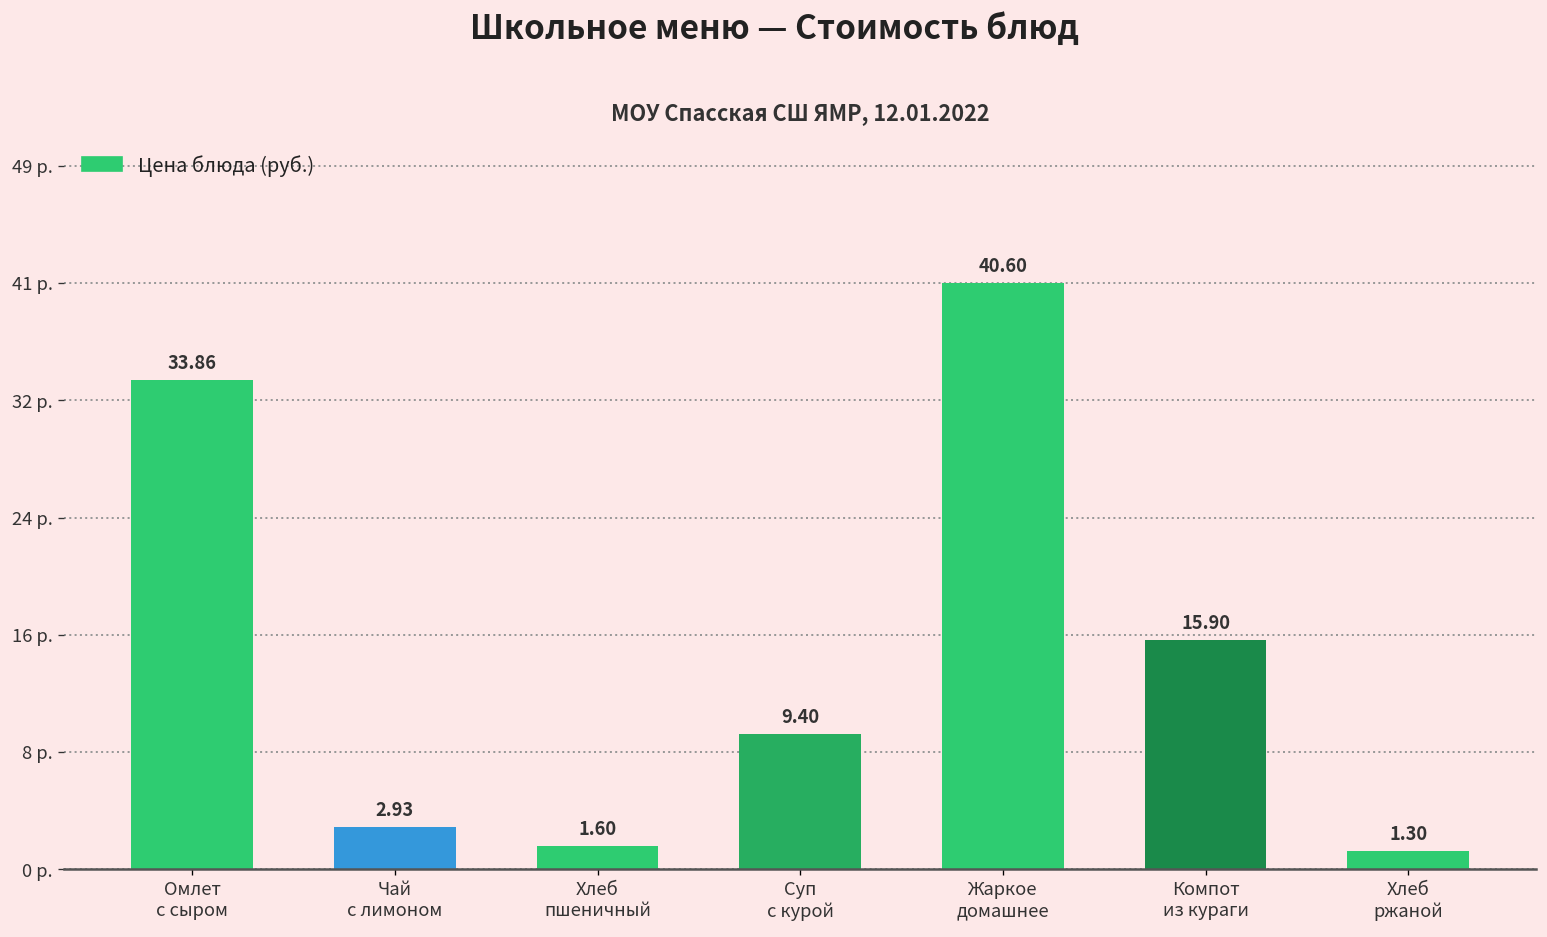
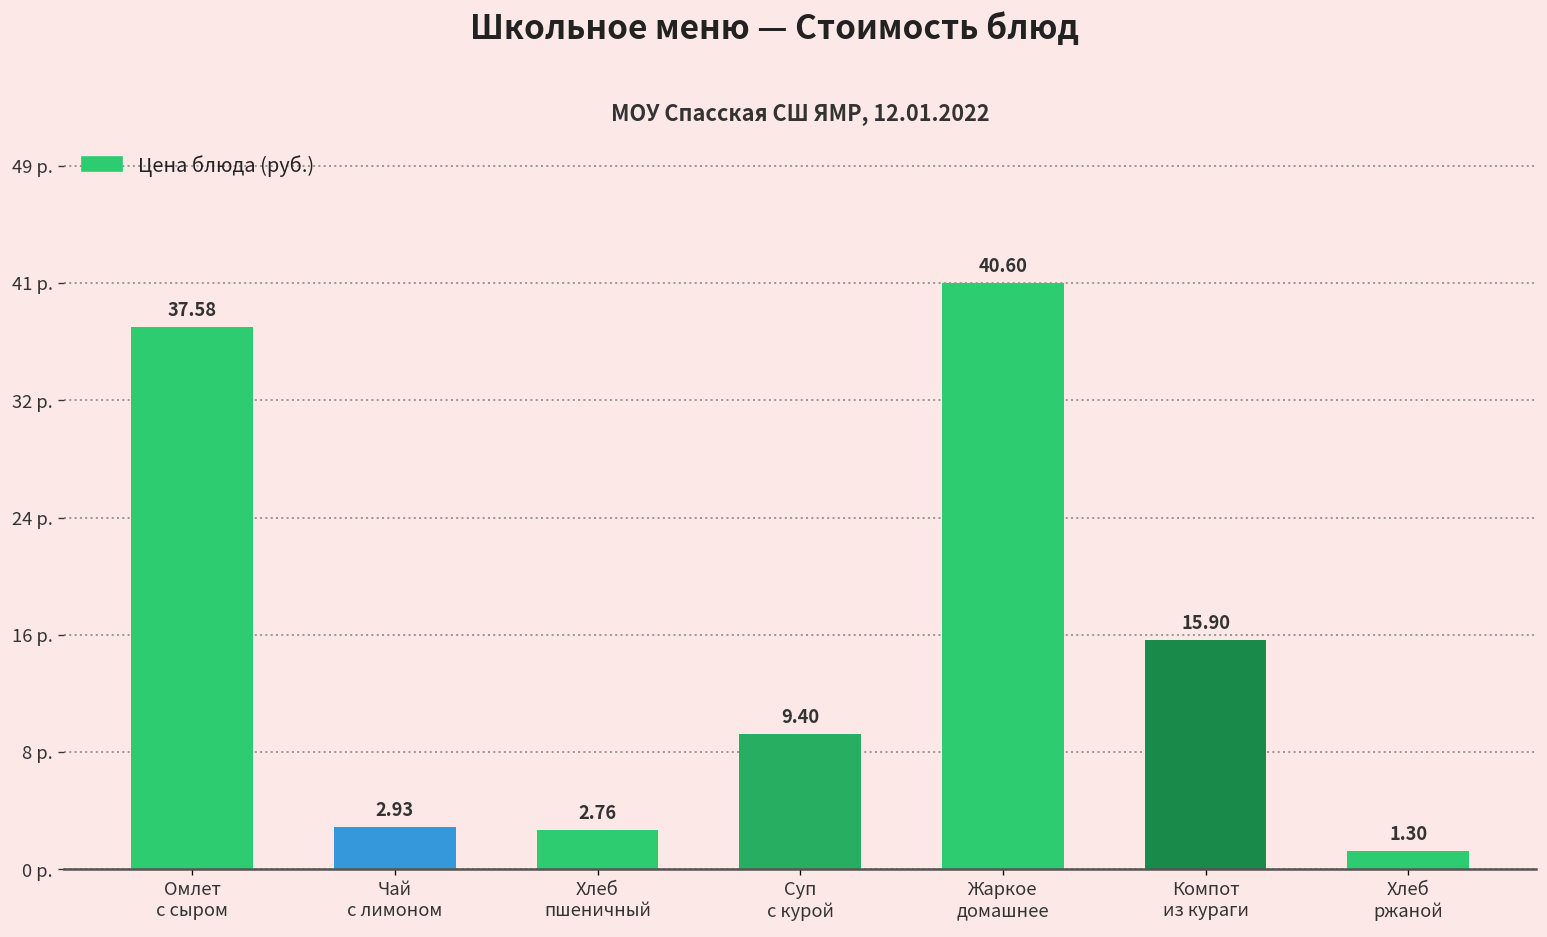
  {
-   "Омлет с сыром": 33.86,
+   "Омлет с сыром": 37.58,
    "Чай с лимоном": 2.93,
-   "Хлеб пшеничный": 1.60,
+   "Хлеб пшеничный": 2.76,
    "Суп с курой": 9.40,
    "Жаркое домашнее": 40.60,
    "Компот из кураги": 15.90,
    "Хлеб ржаной": 1.30
  }
